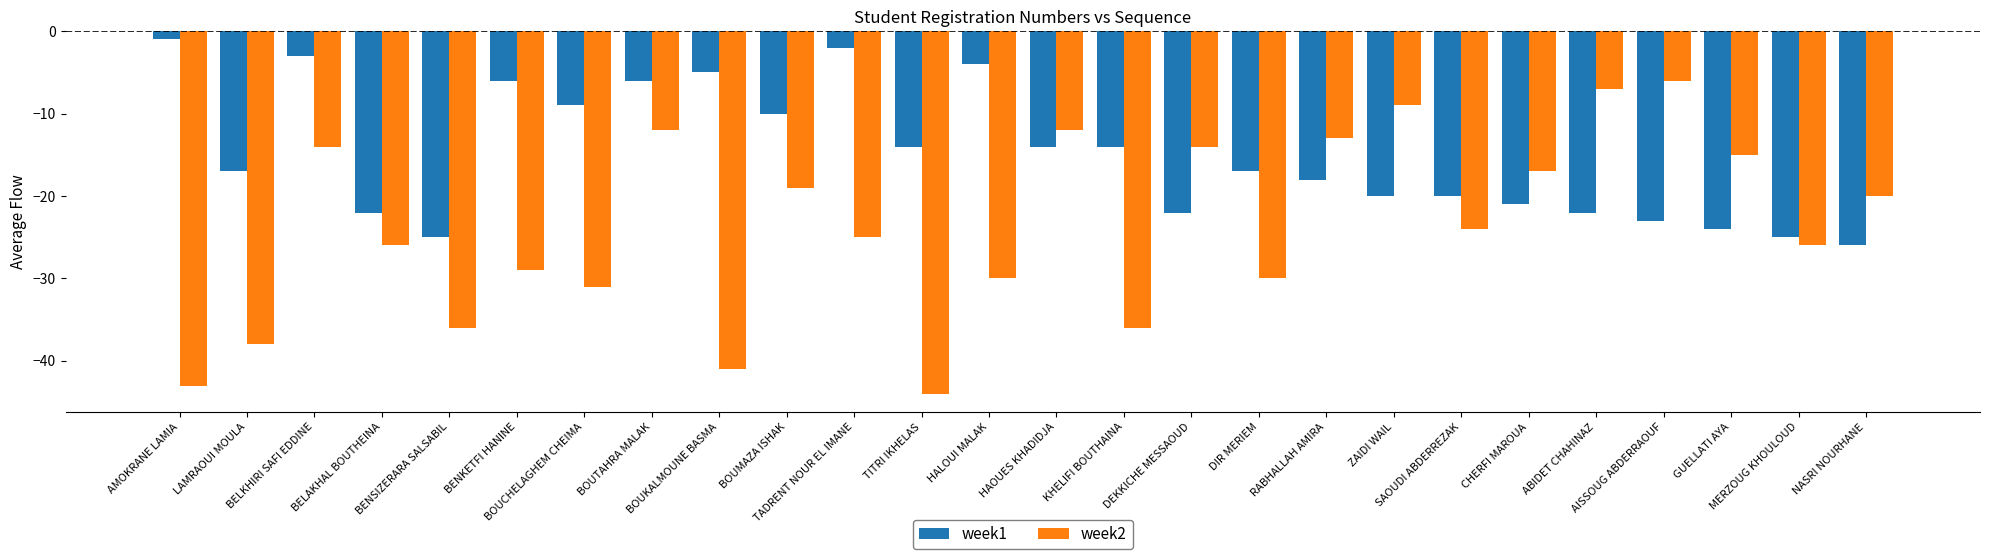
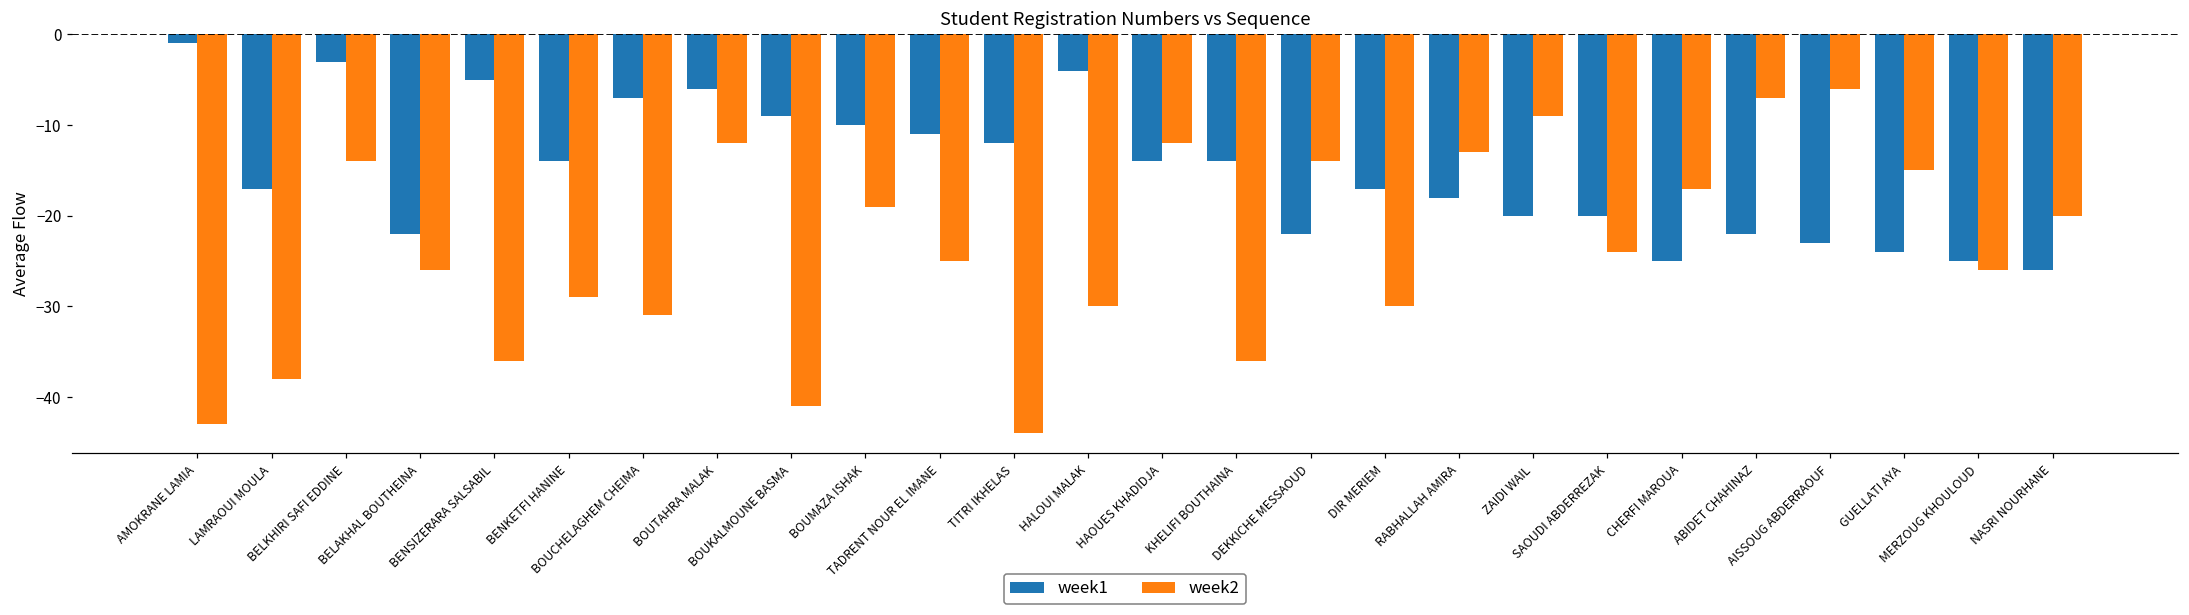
  {
    "week1": {
      "AMOKRANE LAMIA": -1,
      "LAMRAOUI MOULA": -17,
      "BELKHIRI SAFI EDDINE": -3,
      "BELAKHAL BOUTHEINA": -22,
-     "BENSIZERARA SALSABIL": -25,
-     "BENKETFI HANINE": -6,
-     "BOUCHELAGHEM CHEIMA": -9,
+     "BENSIZERARA SALSABIL": -5,
+     "BENKETFI HANINE": -14,
+     "BOUCHELAGHEM CHEIMA": -7,
      "BOUTAHRA MALAK": -6,
-     "BOUKALMOUNE BASMA": -5,
+     "BOUKALMOUNE BASMA": -9,
      "BOUMAZA ISHAK": -10,
-     "TADRENT NOUR EL IMANE": -2,
-     "TITRI IKHELAS": -14,
+     "TADRENT NOUR EL IMANE": -11,
+     "TITRI IKHELAS": -12,
      "HALOUI MALAK": -4,
      "HAOUES KHADIDJA": -14,
      "KHELIFI BOUTHAINA": -14,
      "DEKKICHE MESSAOUD": -22,
      "DIR MERIEM": -17,
      "RABHALLAH AMIRA": -18,
      "ZAIDI WAIL": -20,
      "SAOUDI ABDERREZAK": -20,
-     "CHERFI MAROUA": -21,
+     "CHERFI MAROUA": -25,
      "ABIDET CHAHINAZ": -22,
      "AISSOUG ABDERRAOUF": -23,
      "GUELLATI AYA": -24,
      "MERZOUG KHOULOUD": -25,
      "NASRI NOURHANE": -26
    },
    "week2": {
      "AMOKRANE LAMIA": -43,
      "LAMRAOUI MOULA": -38,
      "BELKHIRI SAFI EDDINE": -14,
      "BELAKHAL BOUTHEINA": -26,
      "BENSIZERARA SALSABIL": -36,
      "BENKETFI HANINE": -29,
      "BOUCHELAGHEM CHEIMA": -31,
      "BOUTAHRA MALAK": -12,
      "BOUKALMOUNE BASMA": -41,
      "BOUMAZA ISHAK": -19,
      "TADRENT NOUR EL IMANE": -25,
      "TITRI IKHELAS": -44,
      "HALOUI MALAK": -30,
      "HAOUES KHADIDJA": -12,
      "KHELIFI BOUTHAINA": -36,
      "DEKKICHE MESSAOUD": -14,
      "DIR MERIEM": -30,
      "RABHALLAH AMIRA": -13,
      "ZAIDI WAIL": -9,
      "SAOUDI ABDERREZAK": -24,
      "CHERFI MAROUA": -17,
      "ABIDET CHAHINAZ": -7,
      "AISSOUG ABDERRAOUF": -6,
      "GUELLATI AYA": -15,
      "MERZOUG KHOULOUD": -26,
      "NASRI NOURHANE": -20
    }
  }
